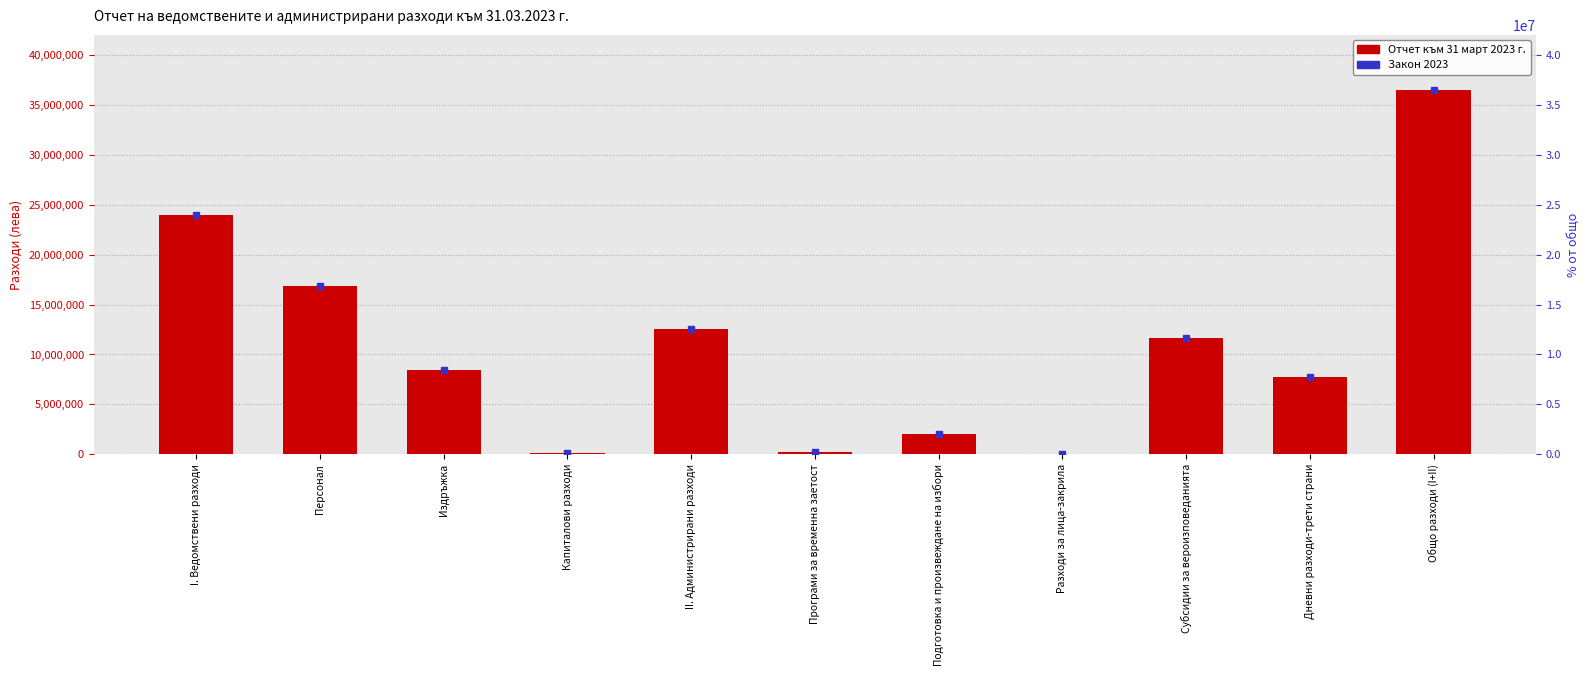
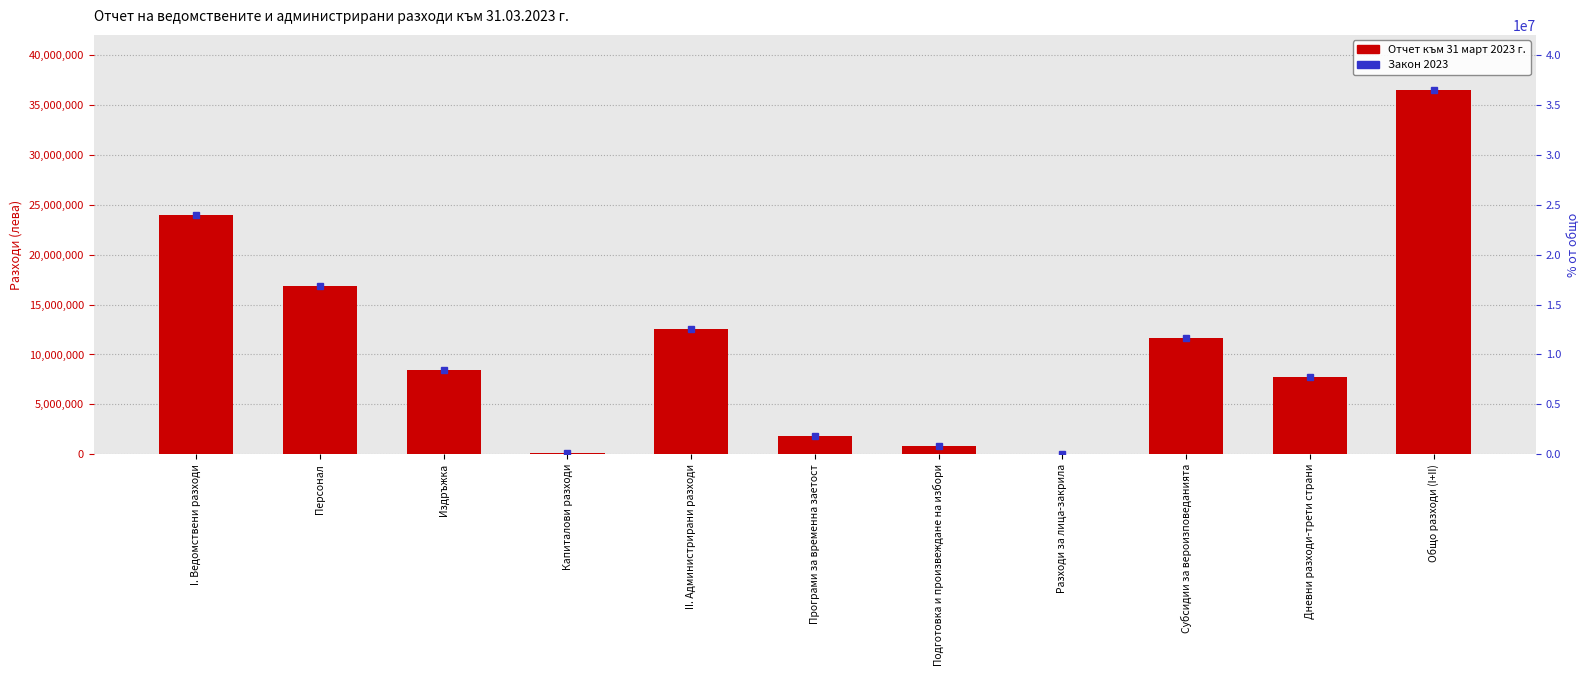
  {
    "Отчет към 31 март 2023 г.": {
      "I. Ведомствени разходи": "24,000,000",
      "Персонал": "17,000,000",
      "Издръжка": "8,000,000",
      "II. Администрирани разходи": "13,000,000",
-     "Програми за временна заетост": "0",
-     "Подготовка и произвеждане на избори": "2,000,000",
+     "Програми за временна заетост": "2,000,000",
+     "Подготовка и произвеждане на избори": "1,000,000",
      "Субсидии за вероизповеданията": "12,000,000",
      "Дневни разходи-трети страни": "8,000,000",
      "Общо разходи (I+II)": "37,000,000"
    }
  }
